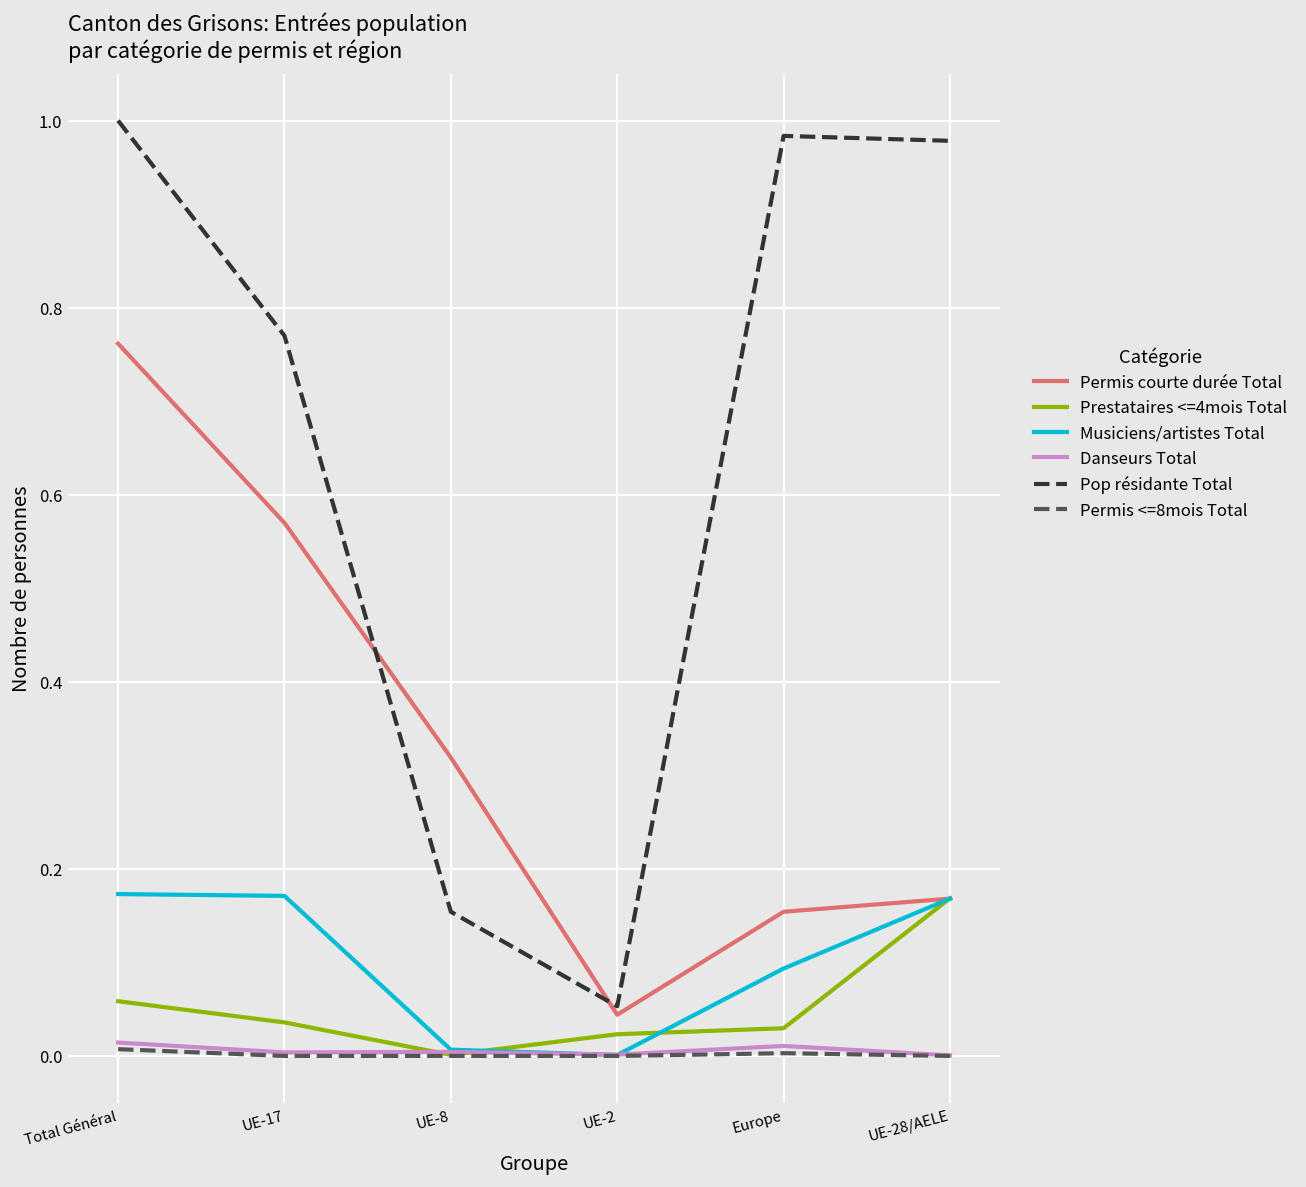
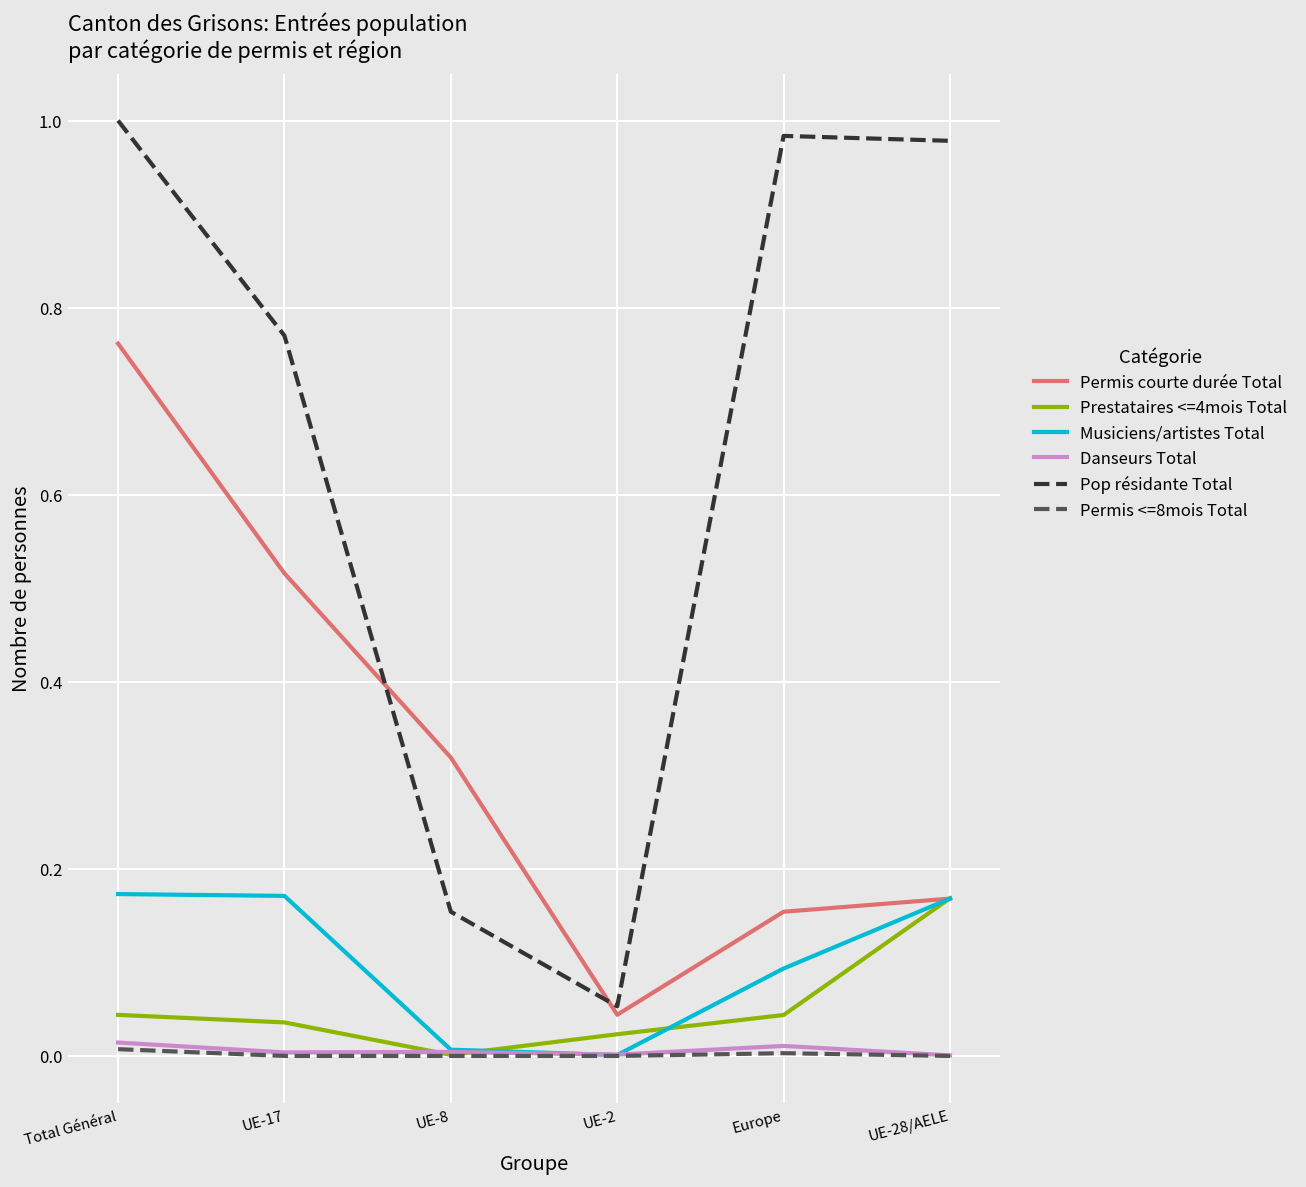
  {
    "Permis courte durée Total": {
      "Total Général": 0.76,
-     "UE-17": 0.57,
+     "UE-17": 0.52,
      "UE-8": 0.32,
      "UE-2": 0.04,
      "Europe": 0.15
    },
    "Prestataires <=4mois Total": {
-     "Total Général": 0.06,
+     "Total Général": 0.04,
      "UE-17": 0.04,
      "UE-2": 0.02,
-     "Europe": 0.03
+     "Europe": 0.04
    },
    "Musiciens/artistes Total": {
      "Total Général": 0.17,
      "UE-17": 0.17,
      "Europe": 0.09
    },
    "Danseurs Total": {
      "Total Général": 0.01,
      "UE-17": 0.00,
      "Europe": 0.01
    }
  }
